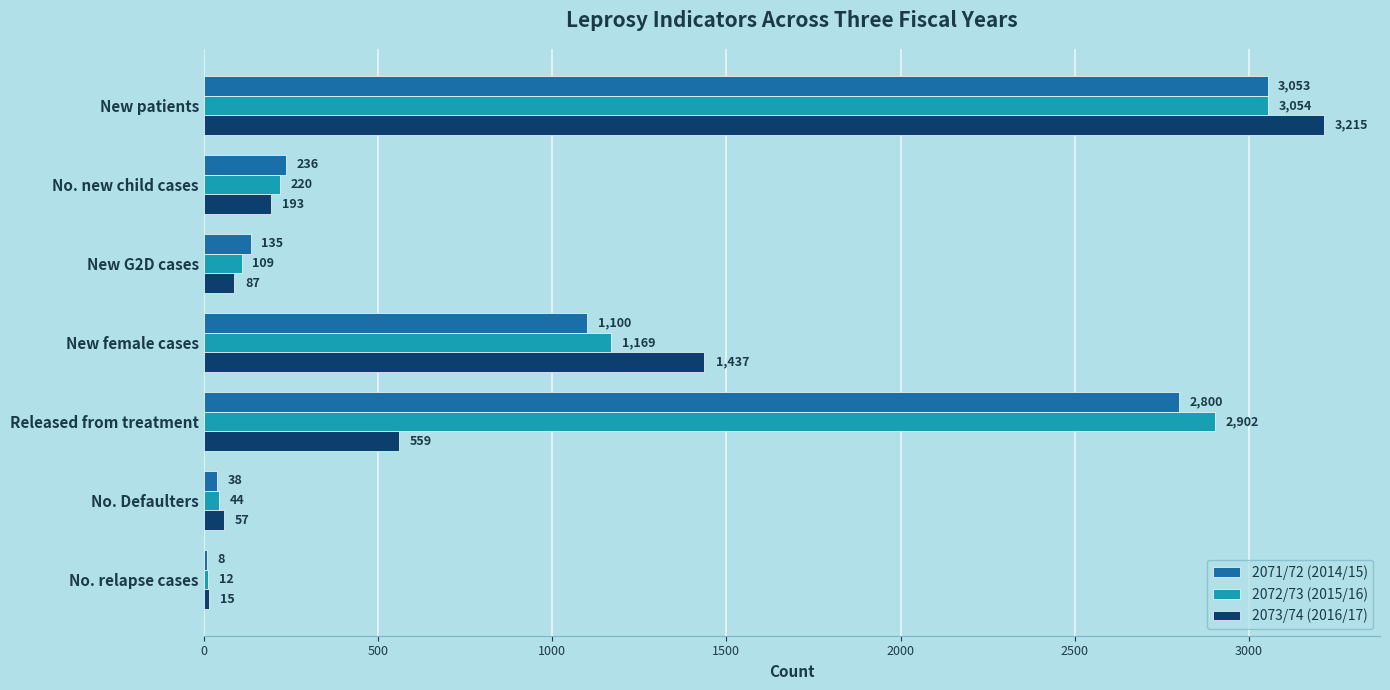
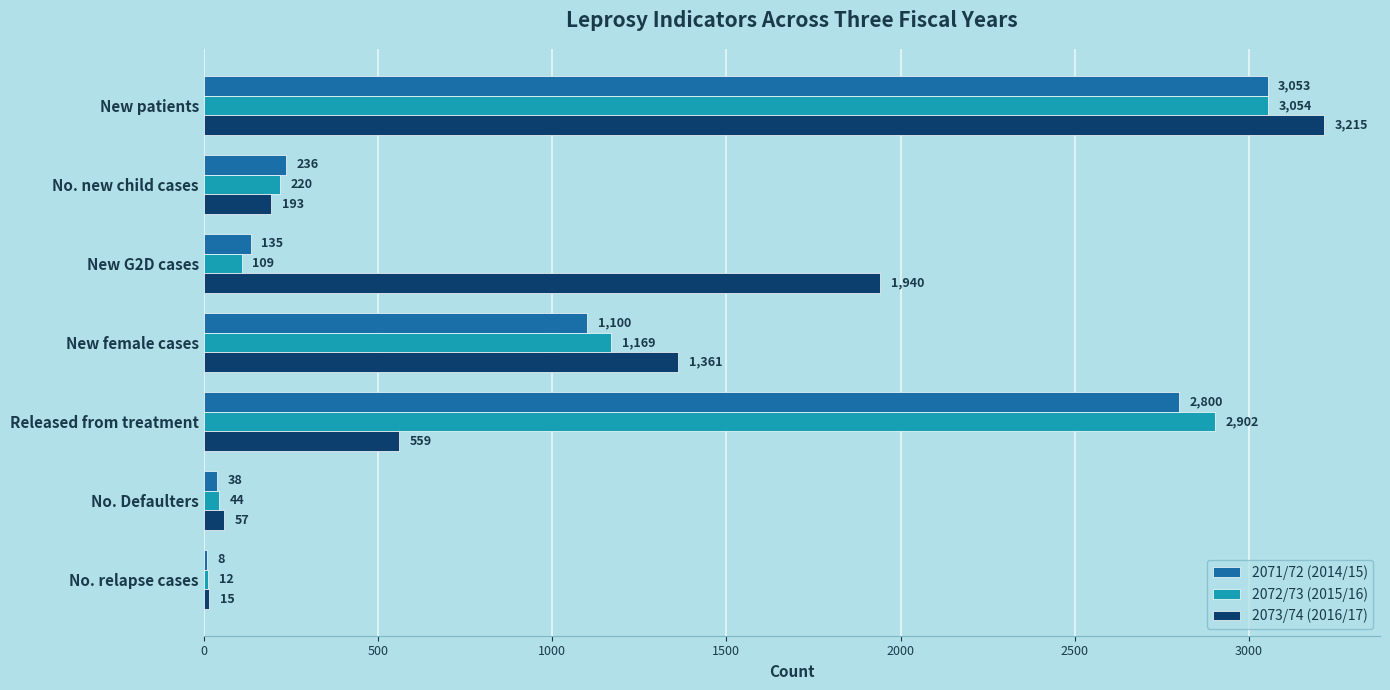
  {
    "2073/74 (2016/17)": {
      "New patients": "3,215",
      "No. new child cases": "193",
-     "New G2D cases": "87",
-     "New female cases": "1,437",
+     "New G2D cases": "1,940",
+     "New female cases": "1,361",
      "Released from treatment": "559",
      "No. Defaulters": "57",
      "No. relapse cases": "15"
    }
  }
